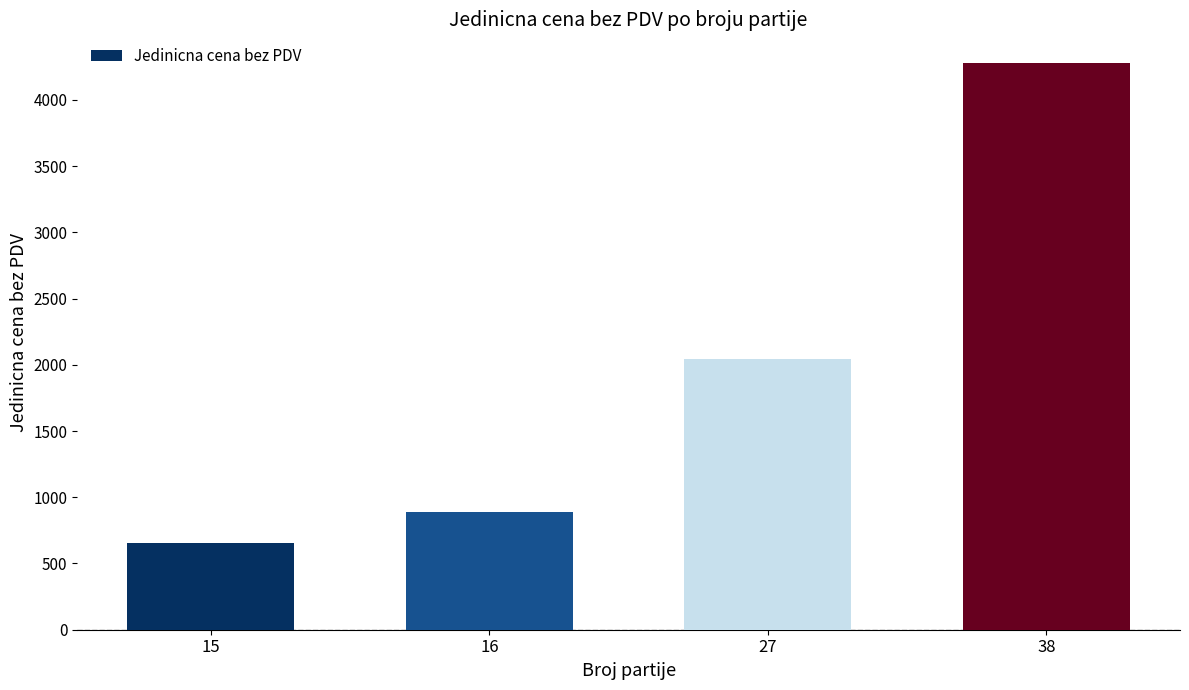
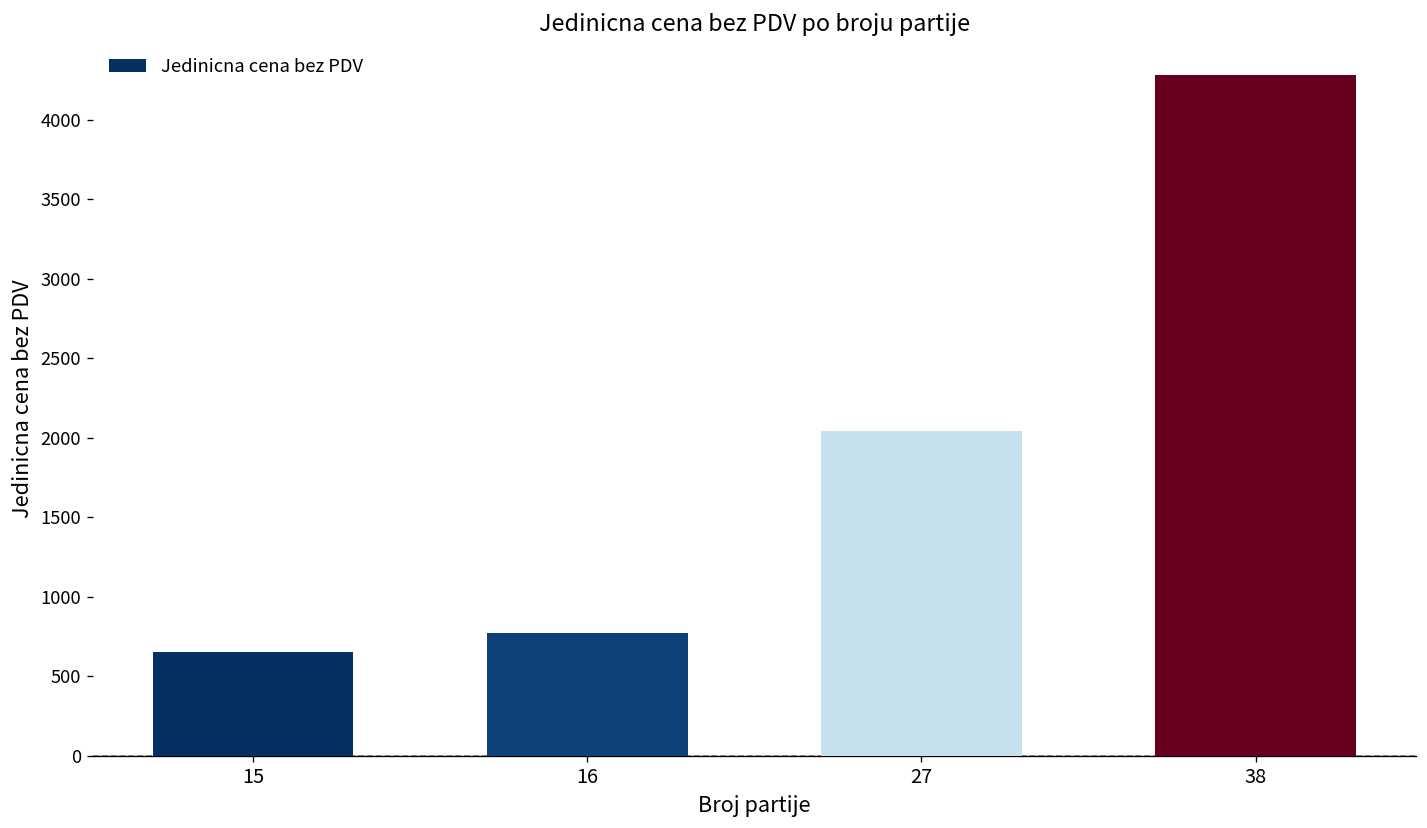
  {
    "15": 650,
-   "16": 890,
+   "16": 770,
    "27": 2040,
    "38": 4280
  }
